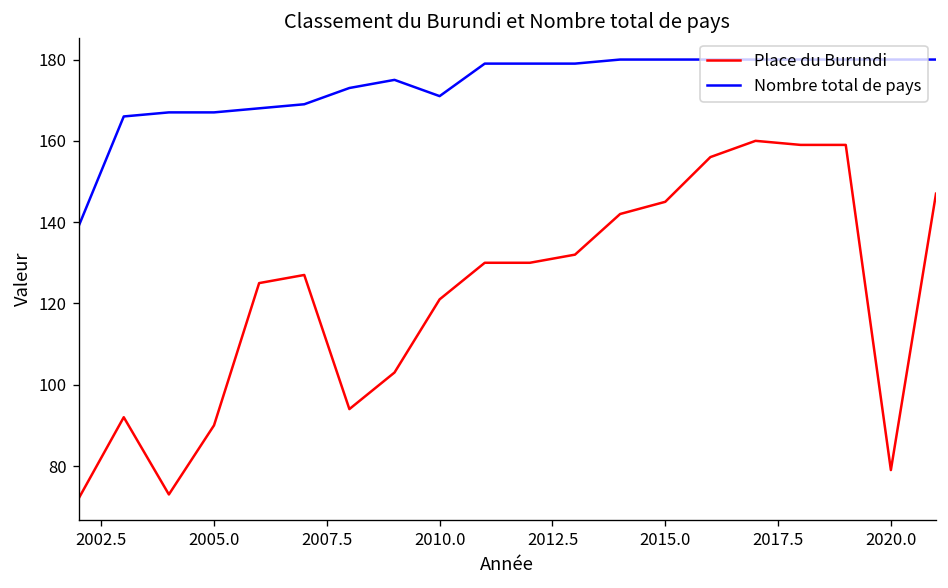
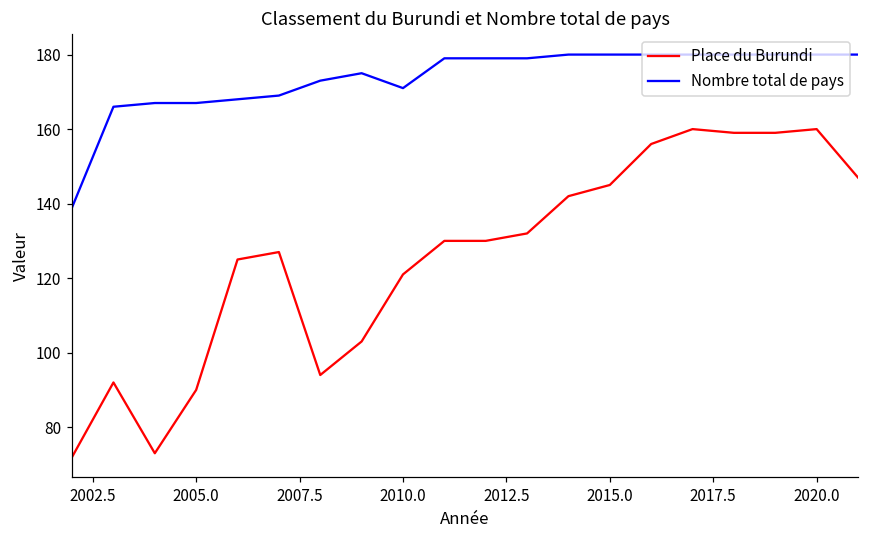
  {
    "Place du Burundi": {
      "2005.0": 90,
      "2010.0": 121,
      "2015.0": 145,
-     "2020.0": 79
+     "2020.0": 160
    },
    "Nombre total de pays": {
      "2005.0": 167,
      "2010.0": 171,
      "2015.0": 180
    }
  }
